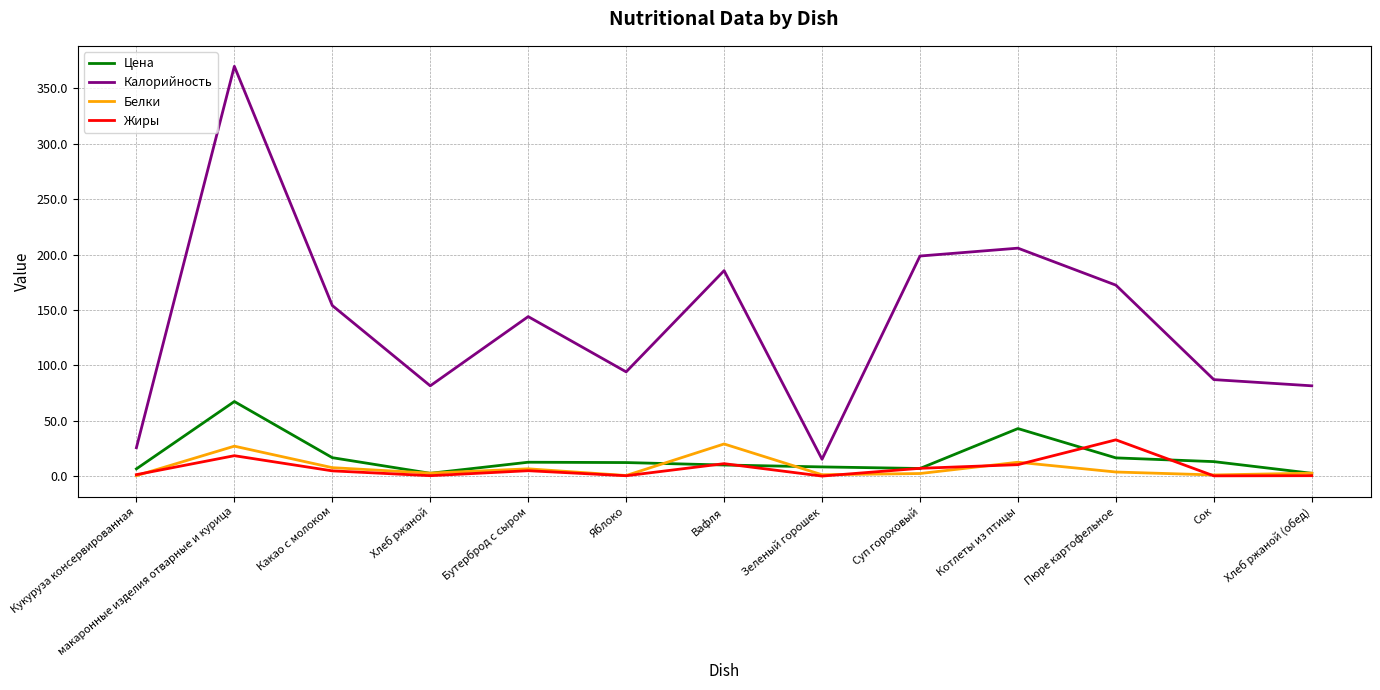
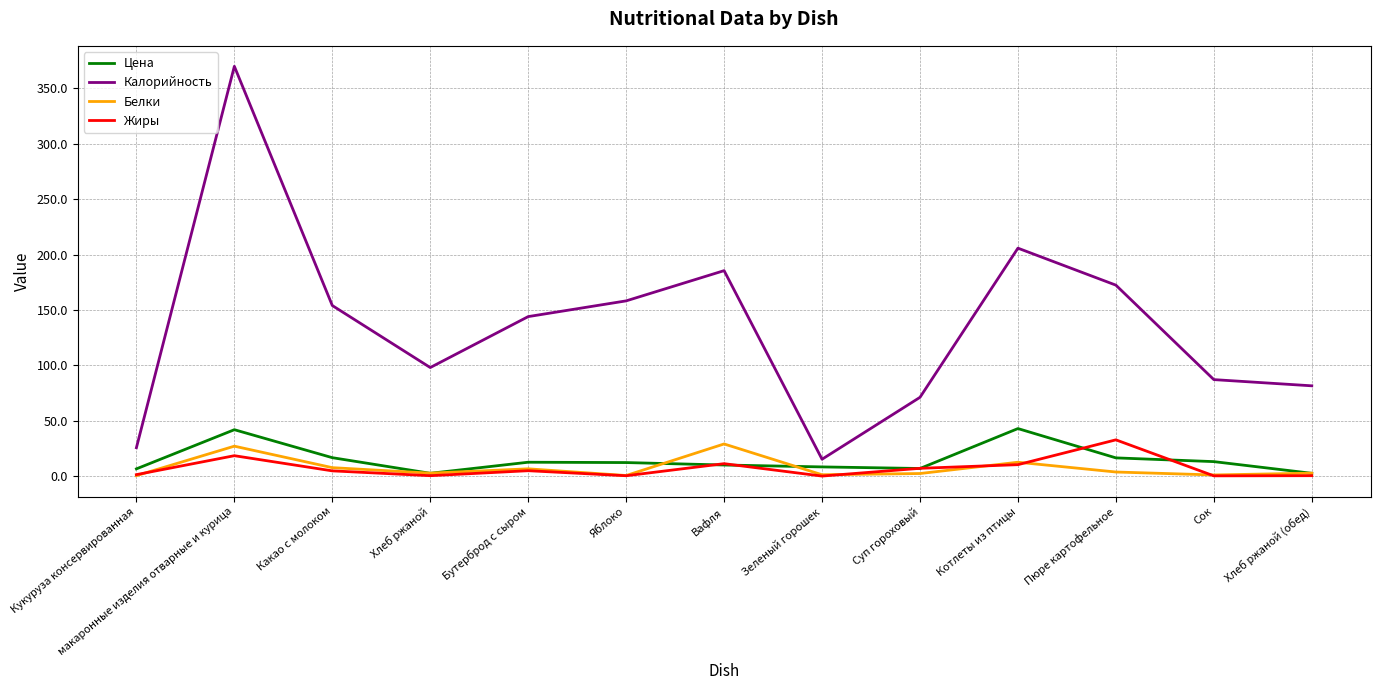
  {
    "Цена": {
      "Кукуруза консервированная": 7,
-     "макаронные изделия отварные и курица": 67,
+     "макаронные изделия отварные и курица": 42,
      "Какао с молоком": 17,
      "Бутерброд с сыром": 13,
      "Яблоко": 12,
      "Зеленый горошек": 8,
      "Котлеты из птицы": 43,
      "Пюре картофельное": 16,
      "Сок": 13
    },
    "Калорийность": {
      "Кукуруза консервированная": 26,
      "макаронные изделия отварные и курица": 370,
      "Какао с молоком": 154,
-     "Хлеб ржаной": 82,
+     "Хлеб ржаной": 98,
      "Бутерброд с сыром": 144,
-     "Яблоко": 94,
+     "Яблоко": 158,
      "Вафля": 186,
      "Зеленый горошек": 15,
-     "Суп гороховый": 199,
+     "Суп гороховый": 71,
      "Котлеты из птицы": 206,
      "Пюре картофельное": 172,
      "Сок": 87,
      "Хлеб ржаной (обед)": 82
    },
    "Белки": {
      "макаронные изделия отварные и курица": 27,
      "Какао с молоком": 8,
      "Вафля": 29,
      "Суп гороховый": 2,
      "Пюре картофельное": 4
    },
    "Жиры": {
      "макаронные изделия отварные и курица": 18,
      "Какао с молоком": 5,
      "Пюре картофельное": 33
    }
  }
